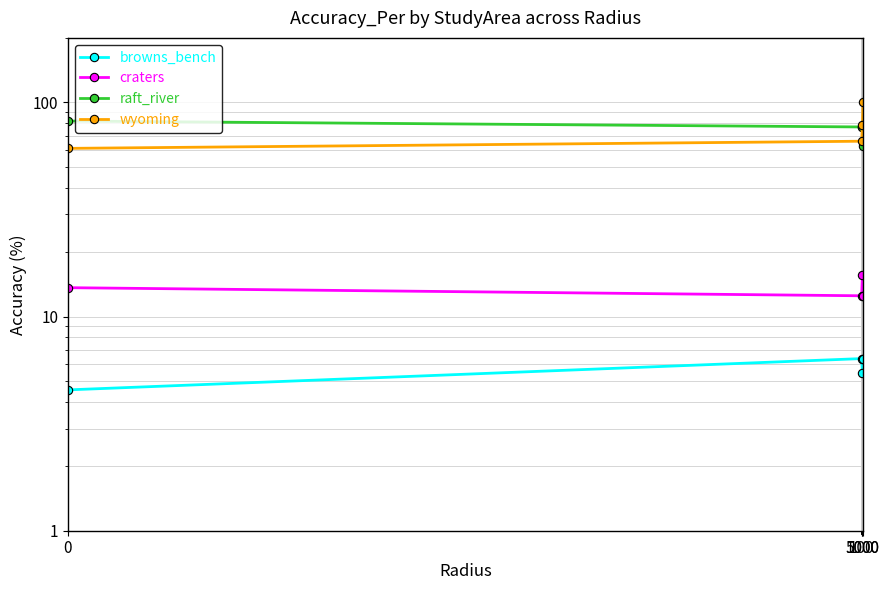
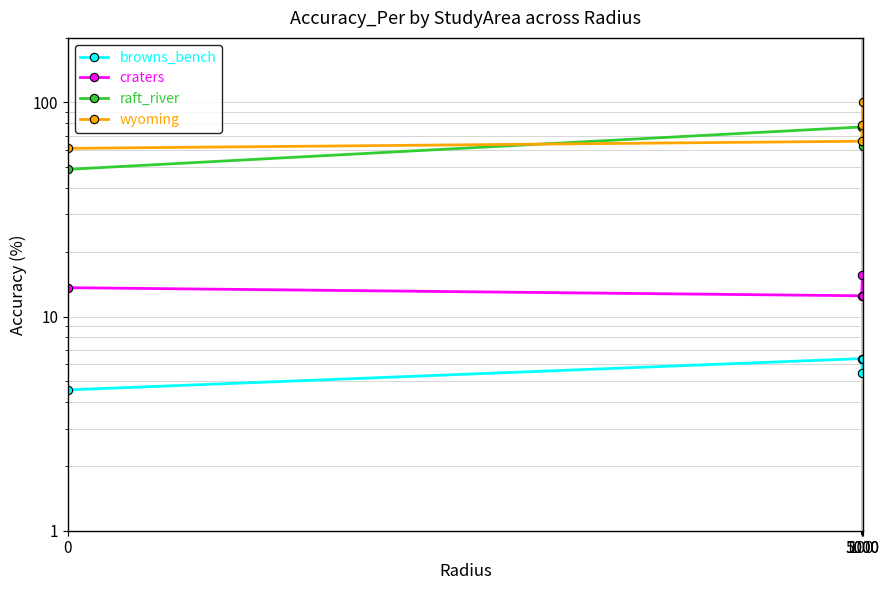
  {
    "browns_bench": {
      "0": 4.5
    },
    "craters": {
      "0": 14
    },
    "raft_river": {
-     "0": 82
+     "0": 49
    },
    "wyoming": {
      "0": 61
    }
  }
